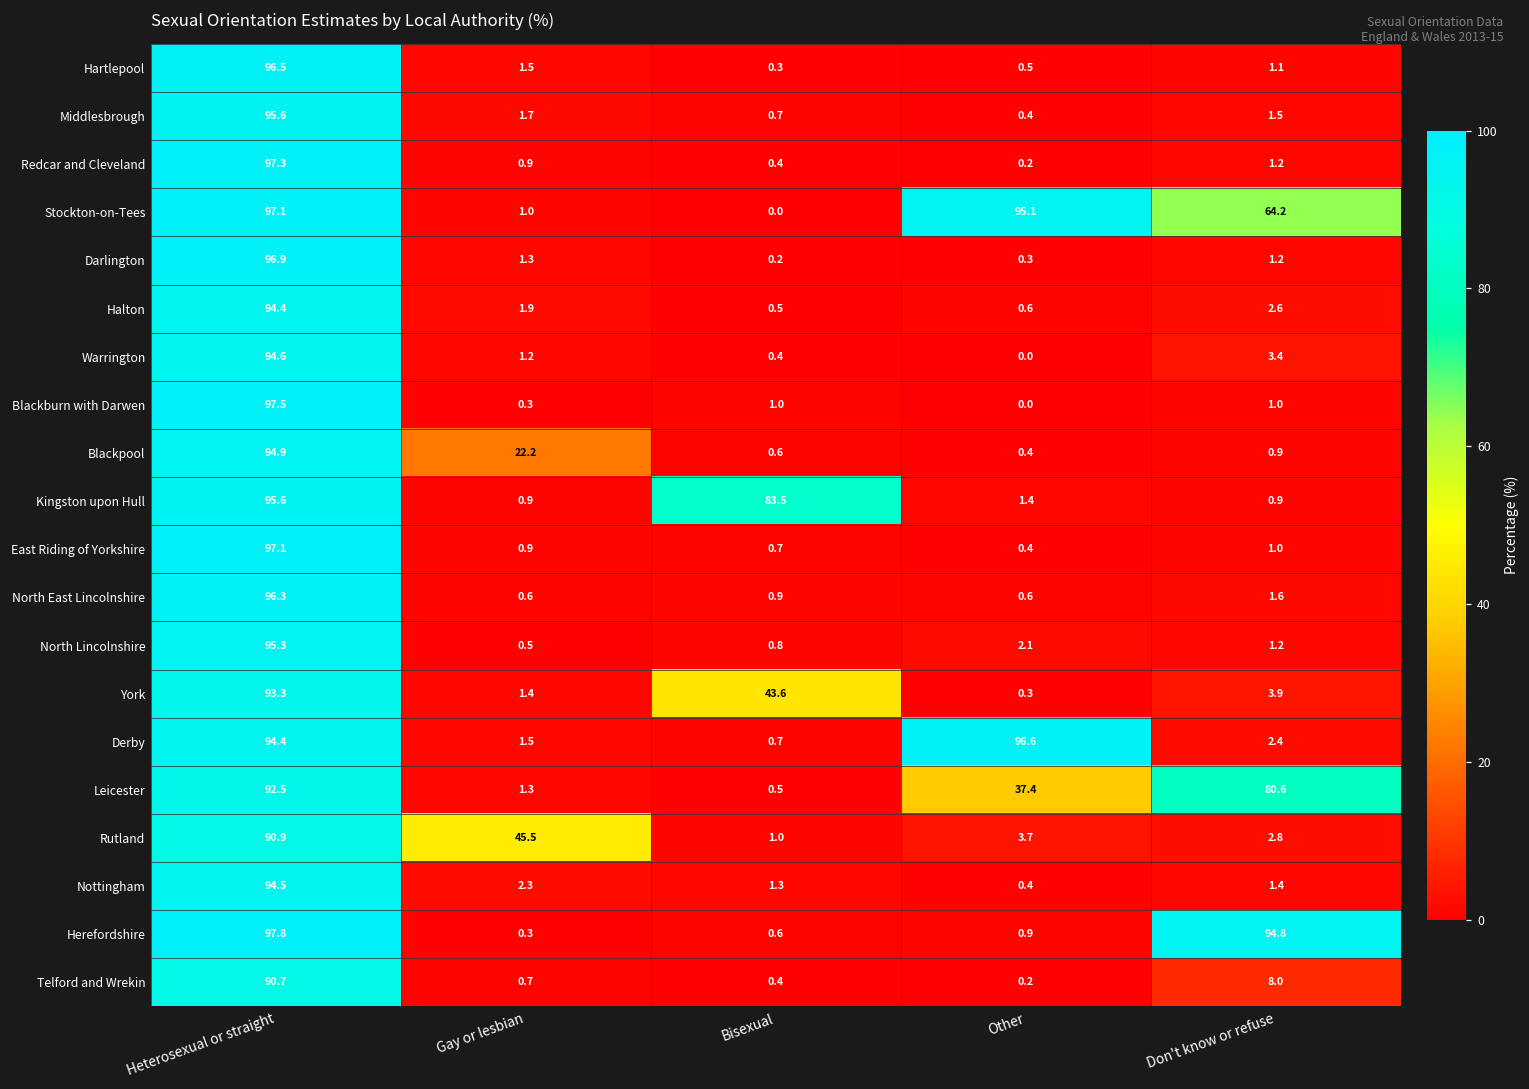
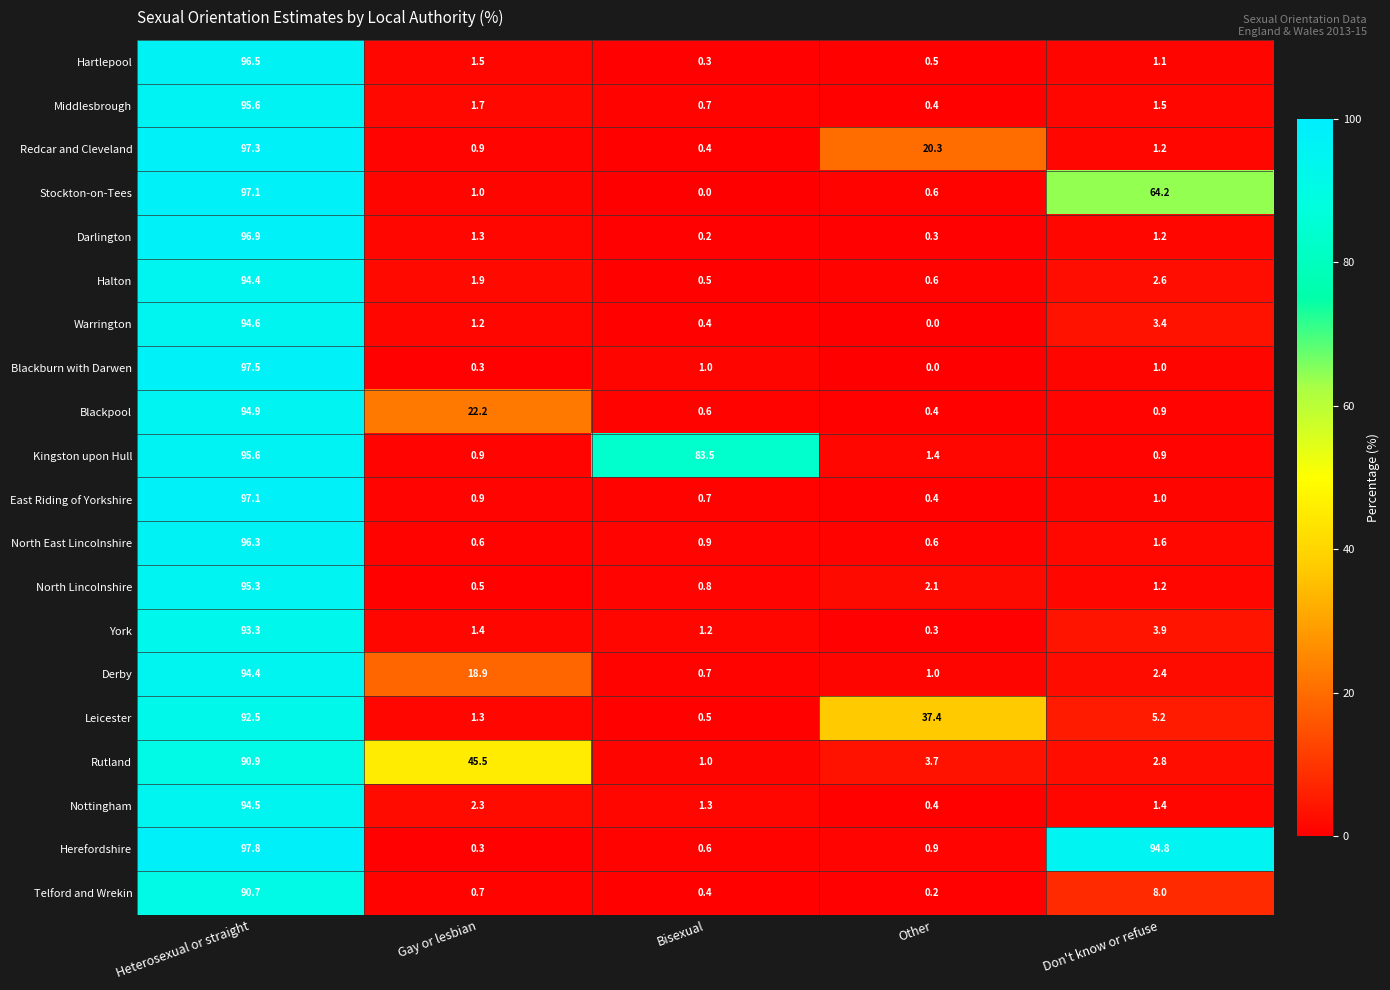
  {
    "Hartlepool": {
      "Heterosexual or straight": 96.5,
      "Gay or lesbian": 1.5,
      "Bisexual": 0.3,
      "Other": 0.5,
      "Don't know or refuse": 1.1
    },
    "Middlesbrough": {
      "Heterosexual or straight": 95.6,
      "Gay or lesbian": 1.7,
      "Bisexual": 0.7,
      "Other": 0.4,
      "Don't know or refuse": 1.5
    },
    "Redcar and Cleveland": {
      "Heterosexual or straight": 97.3,
      "Gay or lesbian": 0.9,
      "Bisexual": 0.4,
-     "Other": 0.2,
+     "Other": 20.3,
      "Don't know or refuse": 1.2
    },
    "Stockton-on-Tees": {
      "Heterosexual or straight": 97.1,
      "Gay or lesbian": 1.0,
      "Bisexual": 0.0,
-     "Other": 95.1,
+     "Other": 0.6,
      "Don't know or refuse": 64.2
    },
    "Darlington": {
      "Heterosexual or straight": 96.9,
      "Gay or lesbian": 1.3,
      "Bisexual": 0.2,
      "Other": 0.3,
      "Don't know or refuse": 1.2
    },
    "Halton": {
      "Heterosexual or straight": 94.4,
      "Gay or lesbian": 1.9,
      "Bisexual": 0.5,
      "Other": 0.6,
      "Don't know or refuse": 2.6
    },
    "Warrington": {
      "Heterosexual or straight": 94.6,
      "Gay or lesbian": 1.2,
      "Bisexual": 0.4,
      "Other": 0.0,
      "Don't know or refuse": 3.4
    },
    "Blackburn with Darwen": {
      "Heterosexual or straight": 97.5,
      "Gay or lesbian": 0.3,
      "Bisexual": 1.0,
      "Other": 0.0,
      "Don't know or refuse": 1.0
    },
    "Blackpool": {
      "Heterosexual or straight": 94.9,
      "Gay or lesbian": 22.2,
      "Bisexual": 0.6,
      "Other": 0.4,
      "Don't know or refuse": 0.9
    },
    "Kingston upon Hull": {
      "Heterosexual or straight": 95.6,
      "Gay or lesbian": 0.9,
      "Bisexual": 83.5,
      "Other": 1.4,
      "Don't know or refuse": 0.9
    },
    "East Riding of Yorkshire": {
      "Heterosexual or straight": 97.1,
      "Gay or lesbian": 0.9,
      "Bisexual": 0.7,
      "Other": 0.4,
      "Don't know or refuse": 1.0
    },
    "North East Lincolnshire": {
      "Heterosexual or straight": 96.3,
      "Gay or lesbian": 0.6,
      "Bisexual": 0.9,
      "Other": 0.6,
      "Don't know or refuse": 1.6
    },
    "North Lincolnshire": {
      "Heterosexual or straight": 95.3,
      "Gay or lesbian": 0.5,
      "Bisexual": 0.8,
      "Other": 2.1,
      "Don't know or refuse": 1.2
    },
    "York": {
      "Heterosexual or straight": 93.3,
      "Gay or lesbian": 1.4,
-     "Bisexual": 43.6,
+     "Bisexual": 1.2,
      "Other": 0.3,
      "Don't know or refuse": 3.9
    },
    "Derby": {
      "Heterosexual or straight": 94.4,
-     "Gay or lesbian": 1.5,
+     "Gay or lesbian": 18.9,
      "Bisexual": 0.7,
-     "Other": 96.6,
+     "Other": 1.0,
      "Don't know or refuse": 2.4
    },
    "Leicester": {
      "Heterosexual or straight": 92.5,
      "Gay or lesbian": 1.3,
      "Bisexual": 0.5,
      "Other": 37.4,
-     "Don't know or refuse": 80.6
+     "Don't know or refuse": 5.2
    },
    "Rutland": {
      "Heterosexual or straight": 90.9,
      "Gay or lesbian": 45.5,
      "Bisexual": 1.0,
      "Other": 3.7,
      "Don't know or refuse": 2.8
    },
    "Nottingham": {
      "Heterosexual or straight": 94.5,
      "Gay or lesbian": 2.3,
      "Bisexual": 1.3,
      "Other": 0.4,
      "Don't know or refuse": 1.4
    },
    "Herefordshire": {
      "Heterosexual or straight": 97.8,
      "Gay or lesbian": 0.3,
      "Bisexual": 0.6,
      "Other": 0.9,
      "Don't know or refuse": 94.8
    },
    "Telford and Wrekin": {
      "Heterosexual or straight": 90.7,
      "Gay or lesbian": 0.7,
      "Bisexual": 0.4,
      "Other": 0.2,
      "Don't know or refuse": 8.0
    }
  }
